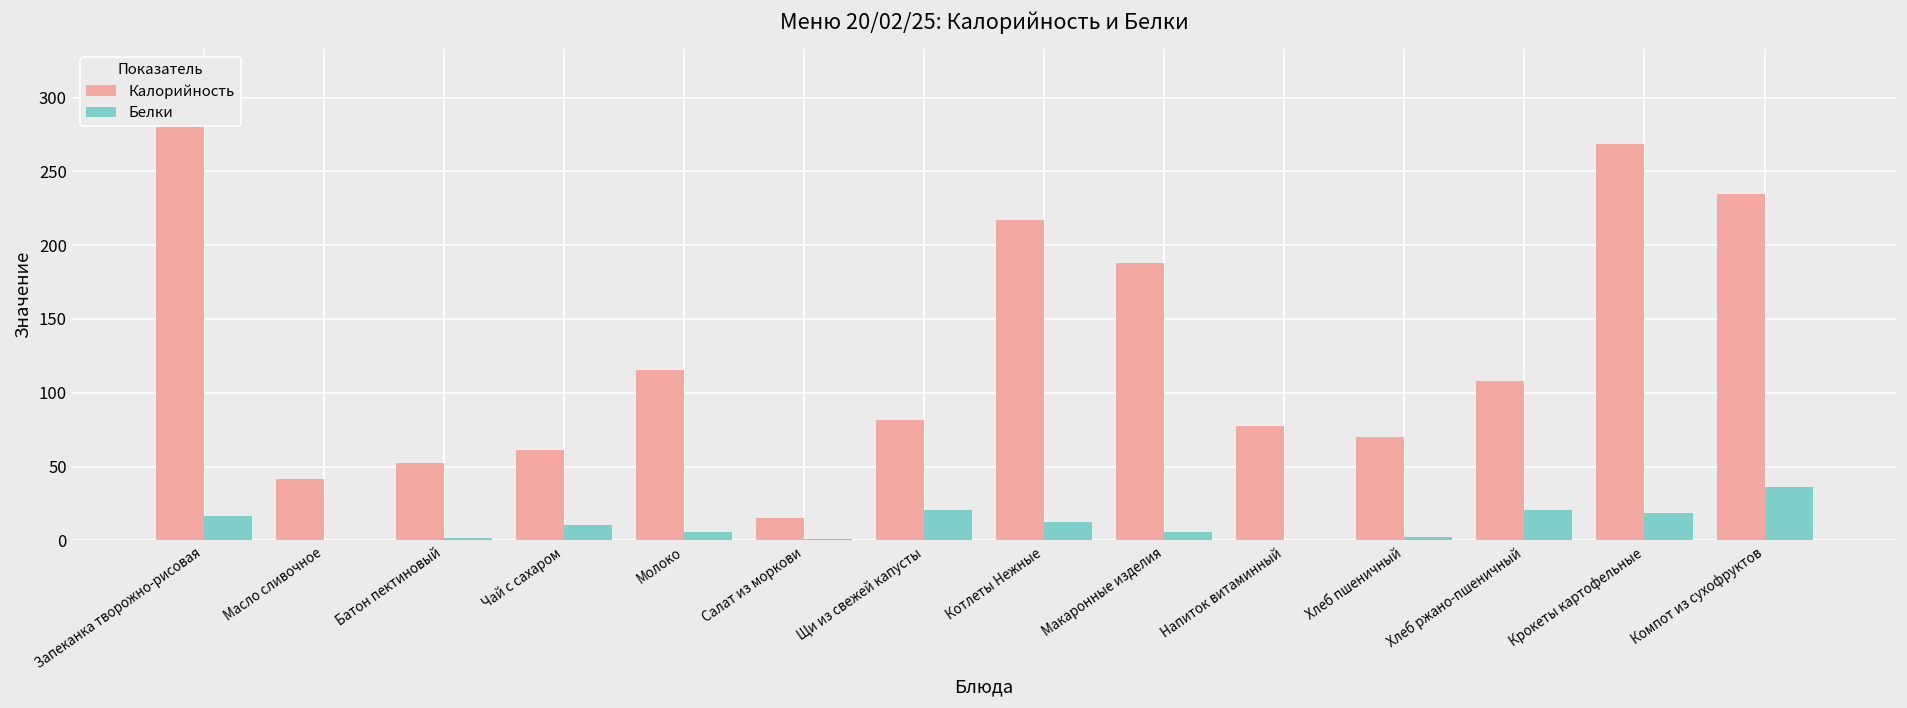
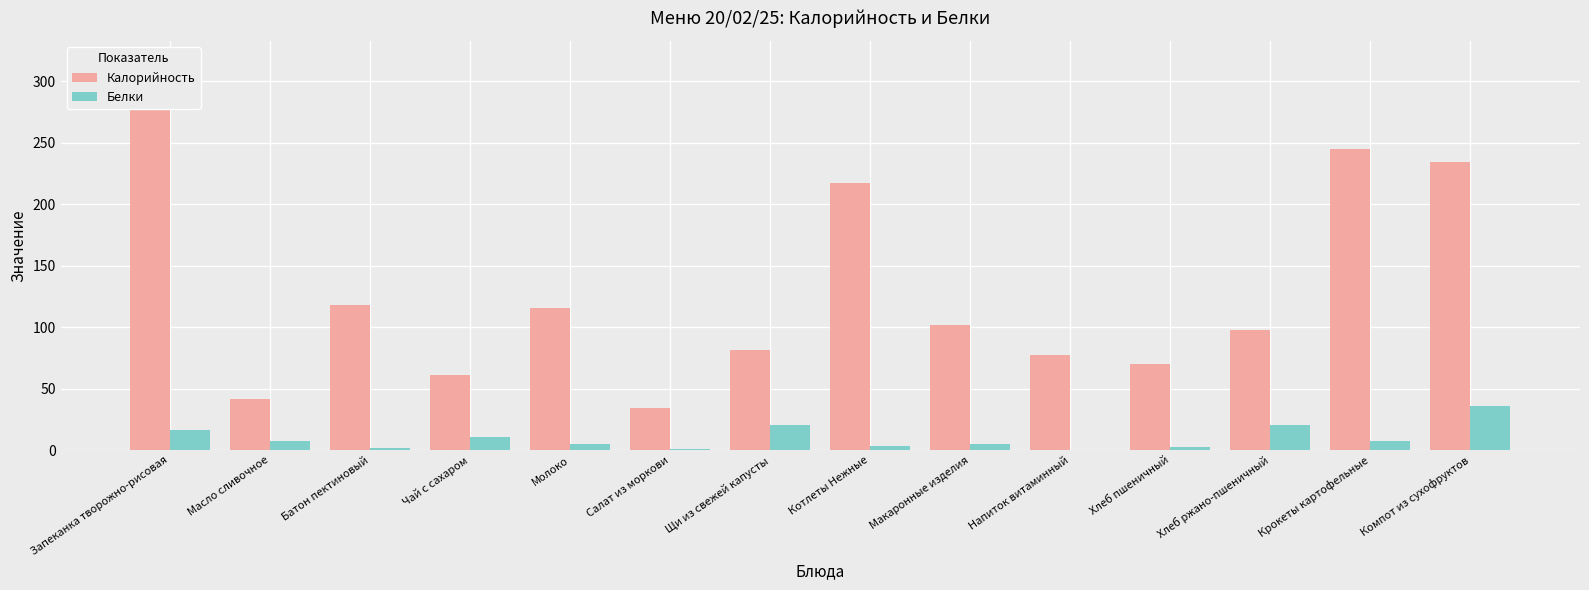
  {
    "Калорийность": {
      "Масло сливочное": 42,
-     "Батон пектиновый": 52,
+     "Батон пектиновый": 118,
      "Чай с сахаром": 61,
      "Молоко": 115,
-     "Салат из моркови": 15,
+     "Салат из моркови": 34,
      "Щи из свежей капусты": 81,
      "Котлеты Нежные": 217,
-     "Макаронные изделия": 188,
+     "Макаронные изделия": 102,
      "Напиток витаминный": 78,
      "Хлеб пшеничный": 70,
-     "Хлеб ржано-пшеничный": 108,
-     "Крокеты картофельные": 269,
+     "Хлеб ржано-пшеничный": 98,
+     "Крокеты картофельные": 245,
      "Компот из сухофруктов": 234
    },
    "Белки": {
      "Запеканка творожно-рисовая": 16,
-     "Масло сливочное": 0,
+     "Масло сливочное": 7,
      "Чай с сахаром": 10,
      "Молоко": 5,
      "Щи из свежей капусты": 21,
-     "Котлеты Нежные": 12,
+     "Котлеты Нежные": 4,
      "Макаронные изделия": 5,
      "Хлеб пшеничный": 2,
      "Хлеб ржано-пшеничный": 21,
-     "Крокеты картофельные": 19,
+     "Крокеты картофельные": 7,
      "Компот из сухофруктов": 36
    }
  }
